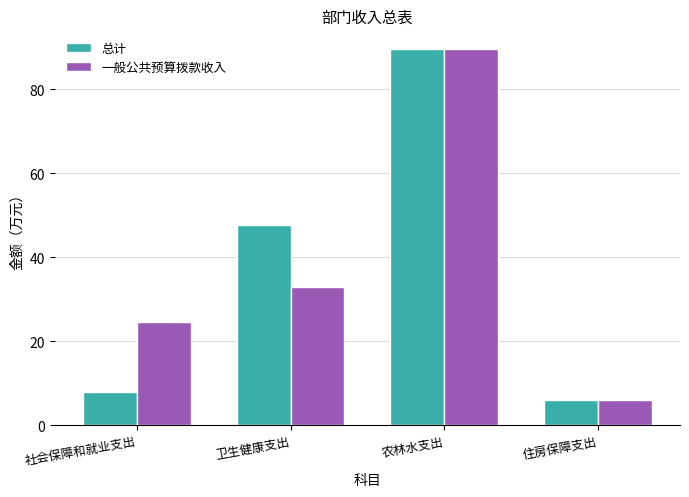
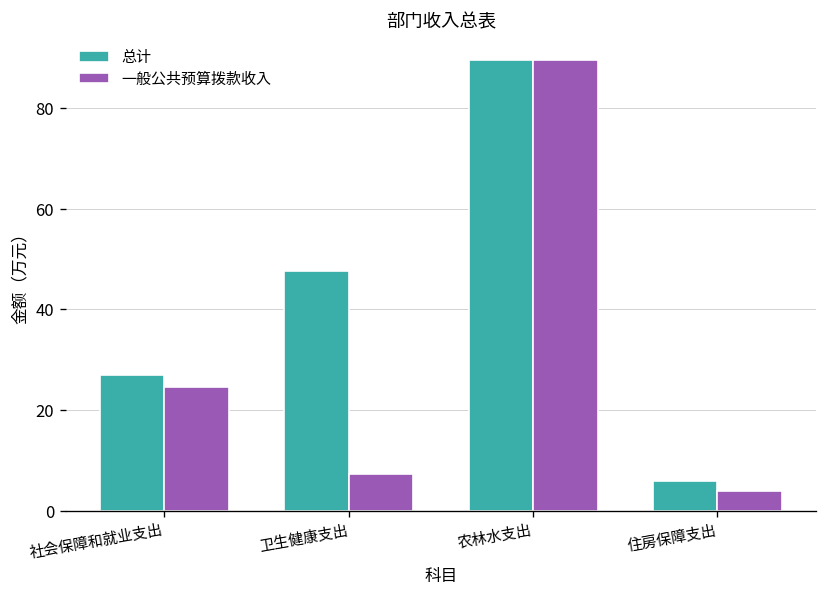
  {
    "总计": {
-     "社会保障和就业支出": 8,
+     "社会保障和就业支出": 27,
      "卫生健康支出": 48,
      "农林水支出": 90,
      "住房保障支出": 6
    },
    "一般公共预算拨款收入": {
      "社会保障和就业支出": 25,
-     "卫生健康支出": 33,
+     "卫生健康支出": 7,
      "农林水支出": 90,
-     "住房保障支出": 6
+     "住房保障支出": 4
    }
  }
